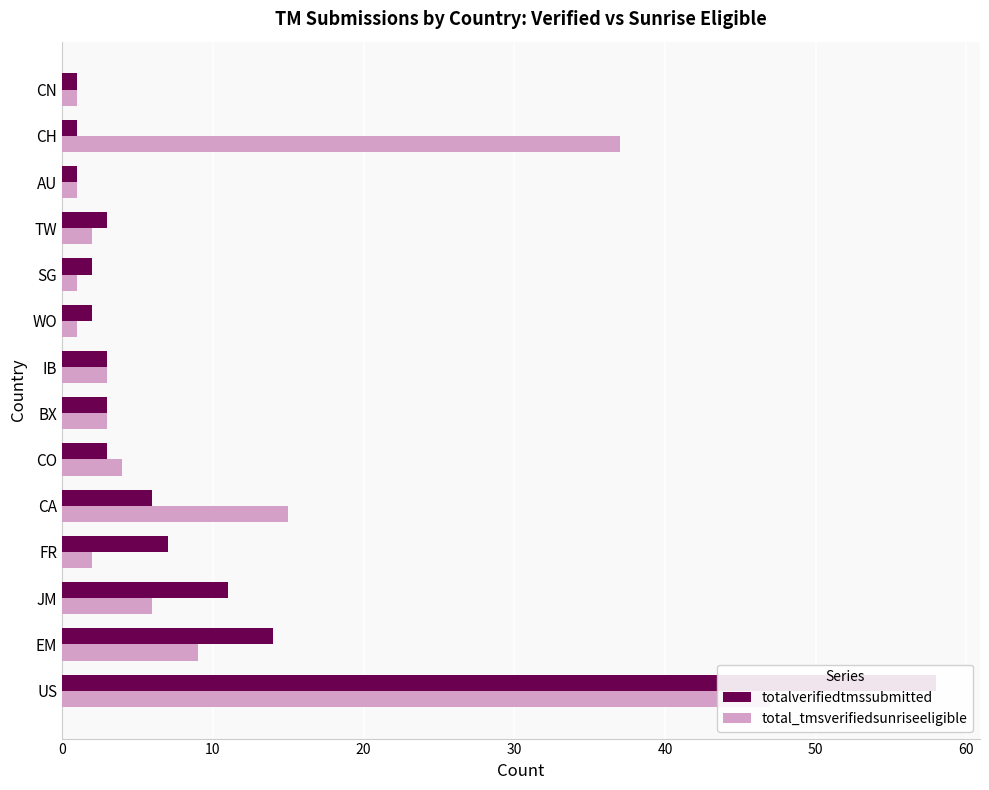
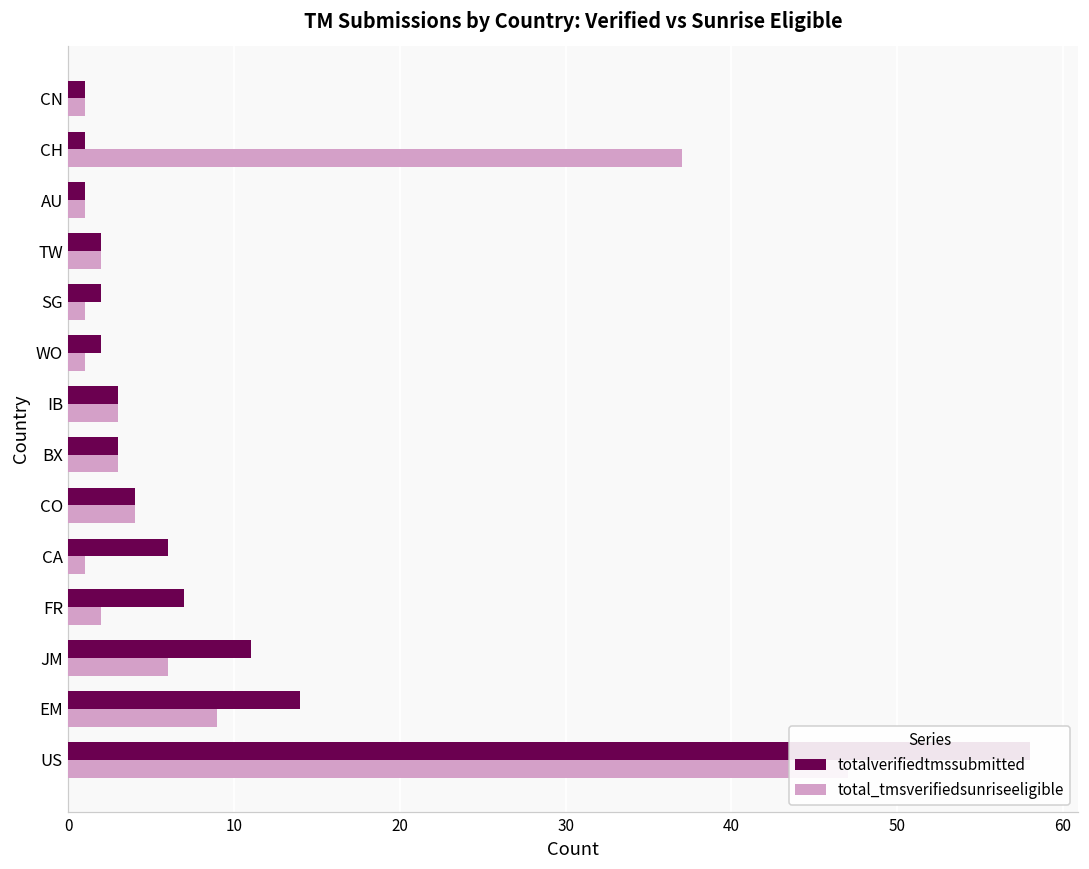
  {
    "totalverifiedtmssubmitted": {
      "CN": 1,
      "CH": 1,
      "AU": 1,
-     "TW": 3,
+     "TW": 2,
      "SG": 2,
      "WO": 2,
      "IB": 3,
      "BX": 3,
-     "CO": 3,
+     "CO": 4,
      "CA": 6,
      "FR": 7,
      "JM": 11,
      "EM": 14
    },
    "total_tmsverifiedsunriseeligible": {
      "CN": 1,
      "CH": 37,
      "AU": 1,
      "TW": 2,
      "SG": 1,
      "WO": 1,
      "IB": 3,
      "BX": 3,
      "CO": 4,
-     "CA": 15,
+     "CA": 1,
      "FR": 2,
      "JM": 6,
      "EM": 9
    }
  }
